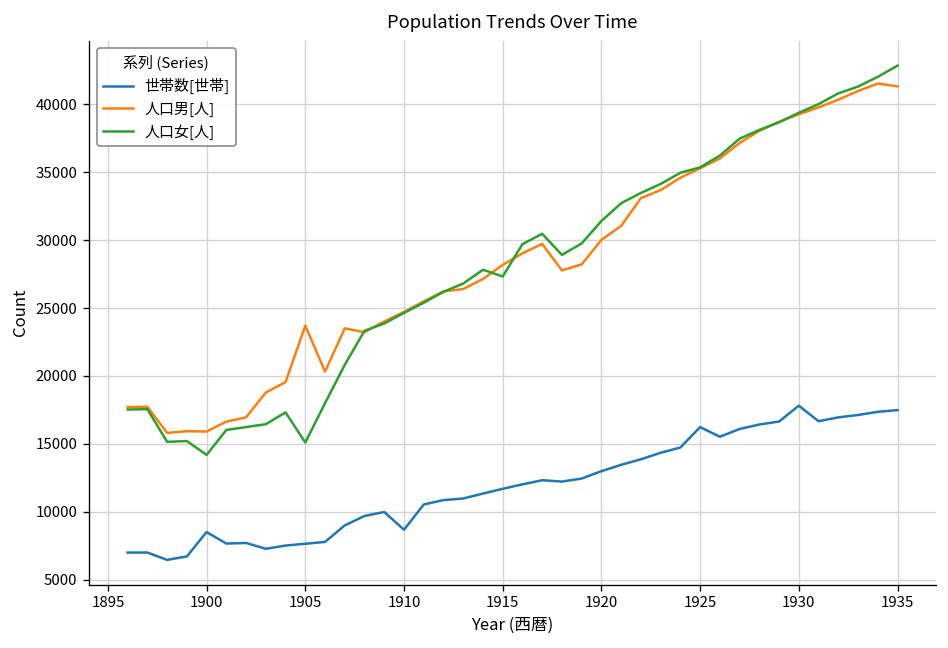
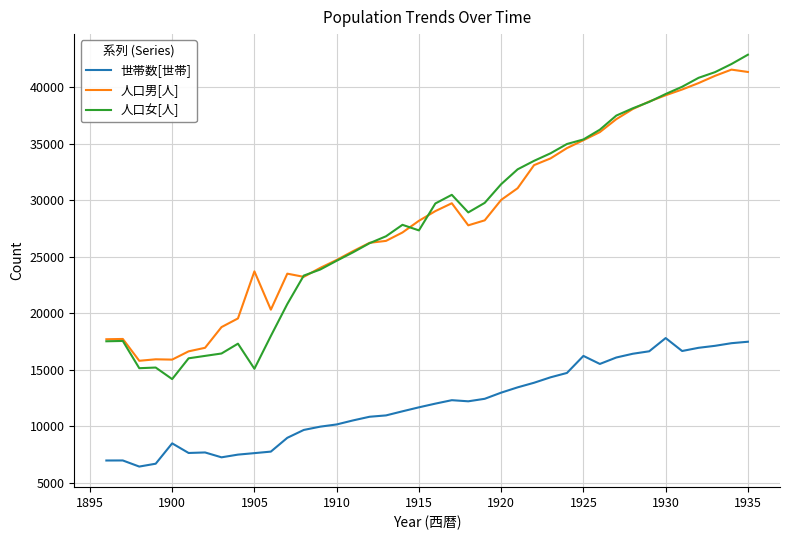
  {
    "世帯数[世帯]": {
      "1900": 8500,
      "1905": 7600,
-     "1910": 8700,
+     "1910": 10200,
      "1915": 11700,
      "1920": 13000,
      "1925": 16200,
      "1930": 17800,
      "1935": 17500
    },
    "人口男[人]": {
      "1900": 15900,
      "1905": 23700,
      "1915": 28200,
      "1920": 30000,
      "1935": 41300
    },
    "人口女[人]": {
      "1900": 14200,
      "1905": 15100,
      "1915": 27300,
      "1920": 31400,
      "1935": 42900
    }
  }
